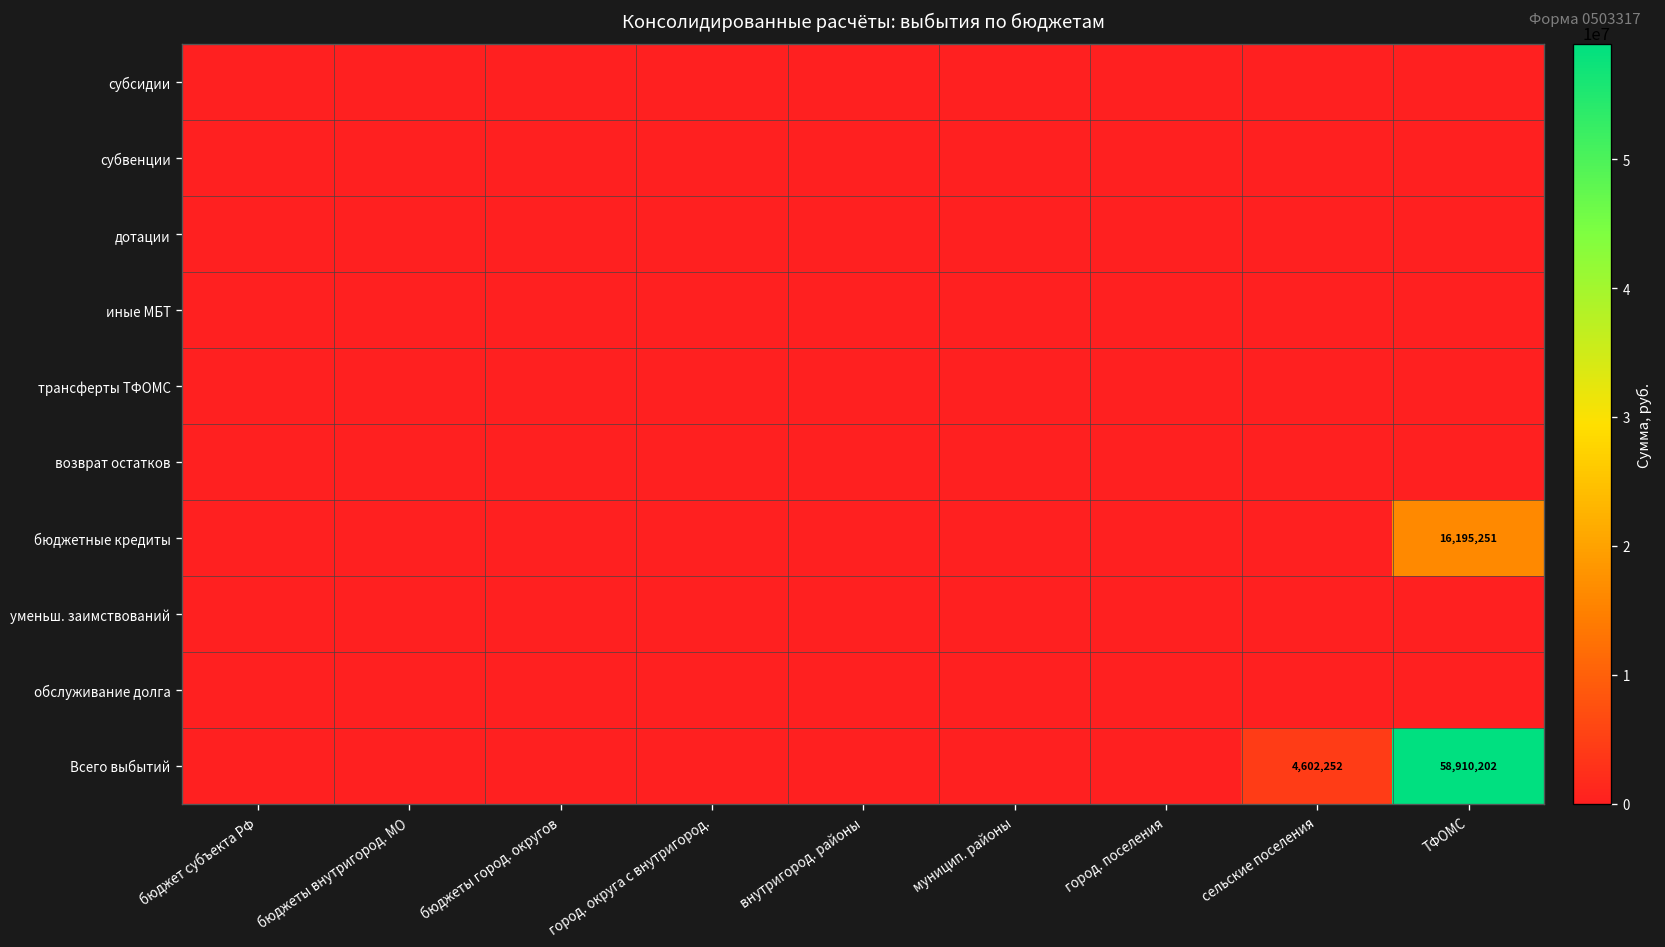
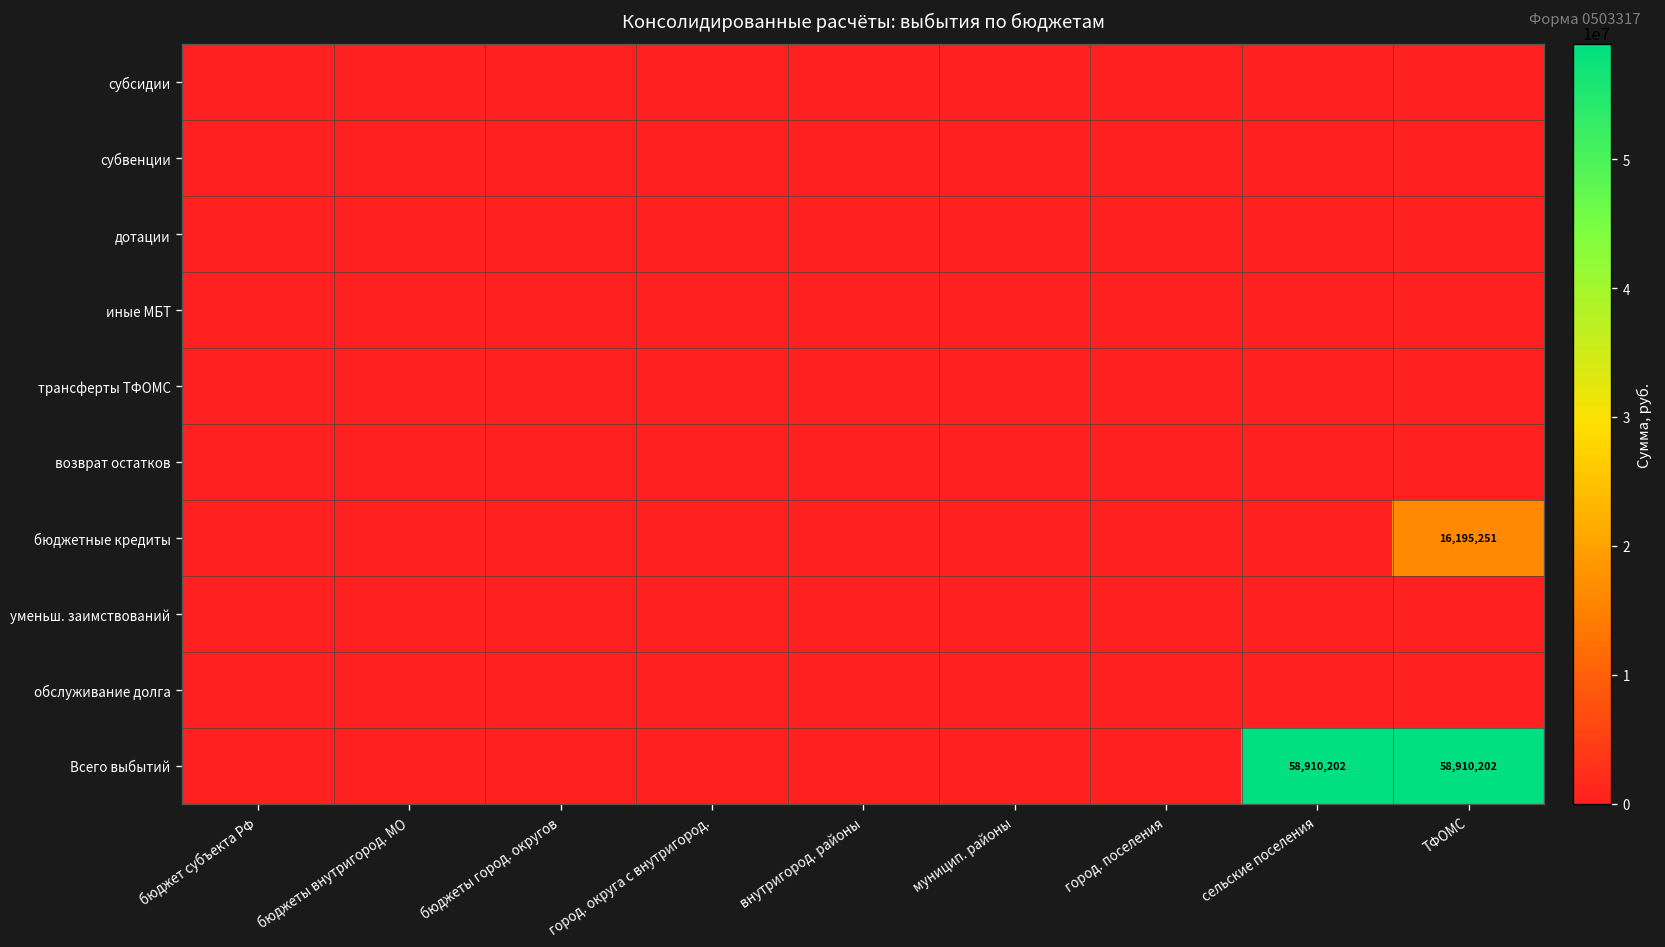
  {
    "бюджетные кредиты": {
      "ТФОМС": "16,195,251"
    },
    "Всего выбытий": {
-     "сельские поселения": "4,602,252",
+     "сельские поселения": "58,910,202",
      "ТФОМС": "58,910,202"
    }
  }
